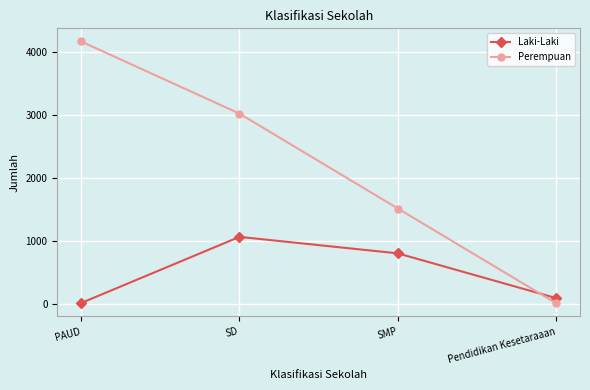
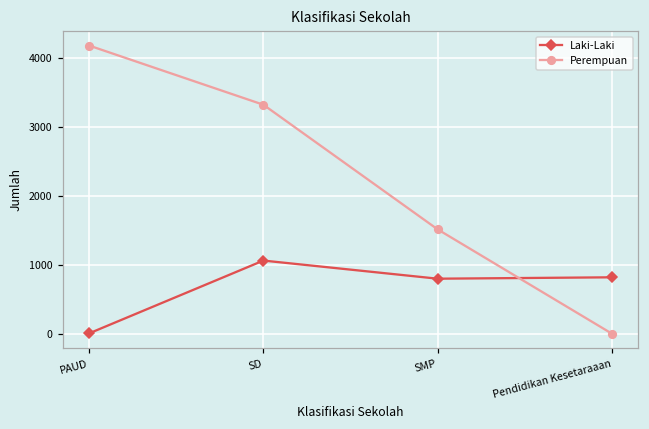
  {
    "Laki-Laki": {
      "PAUD": 0,
      "SD": 1100,
      "SMP": 800,
-     "Pendidikan Kesetaraaan": 100
+     "Pendidikan Kesetaraaan": 800
    },
    "Perempuan": {
      "PAUD": 4200,
-     "SD": 3000,
+     "SD": 3300,
      "SMP": 1500,
      "Pendidikan Kesetaraaan": 0
    }
  }
